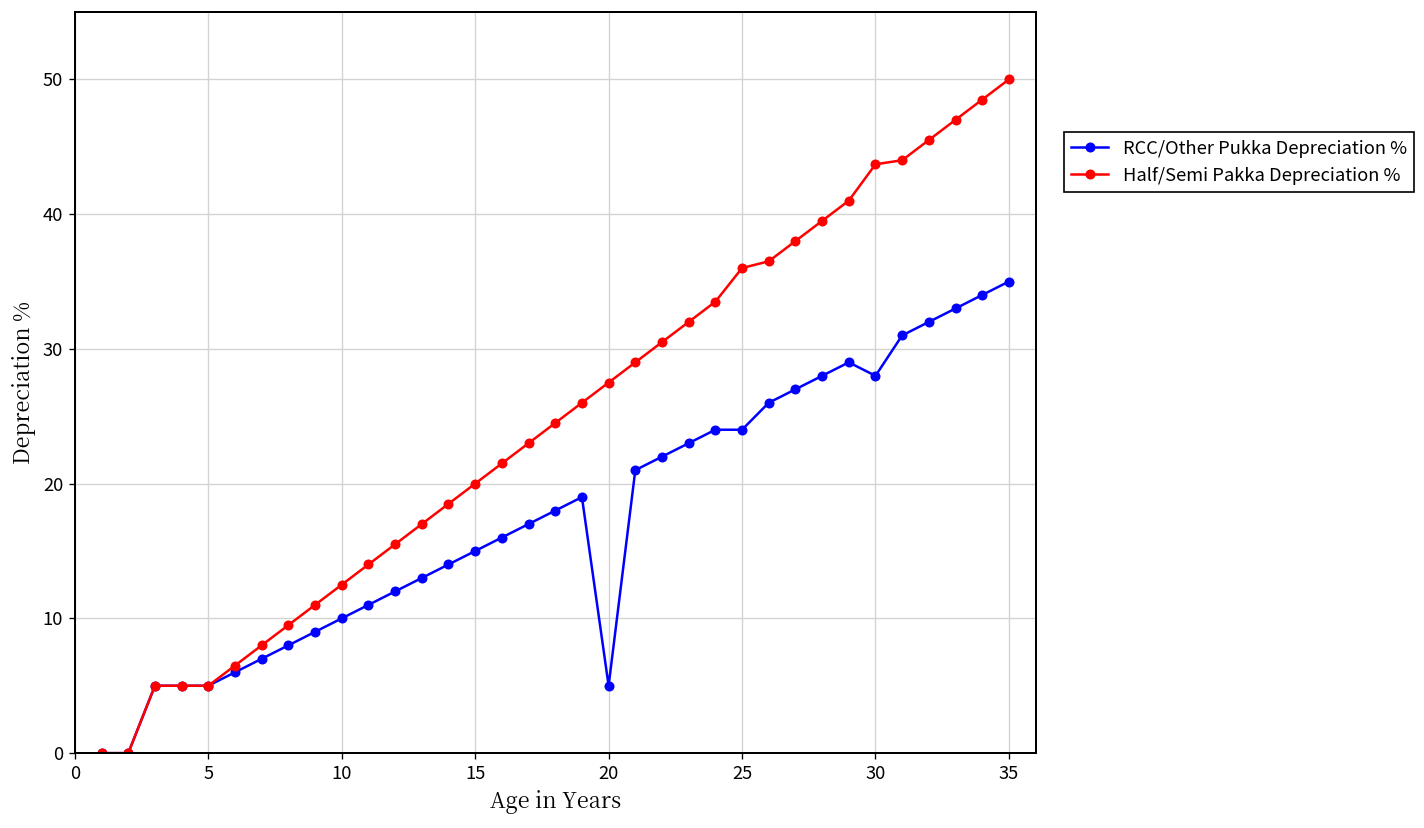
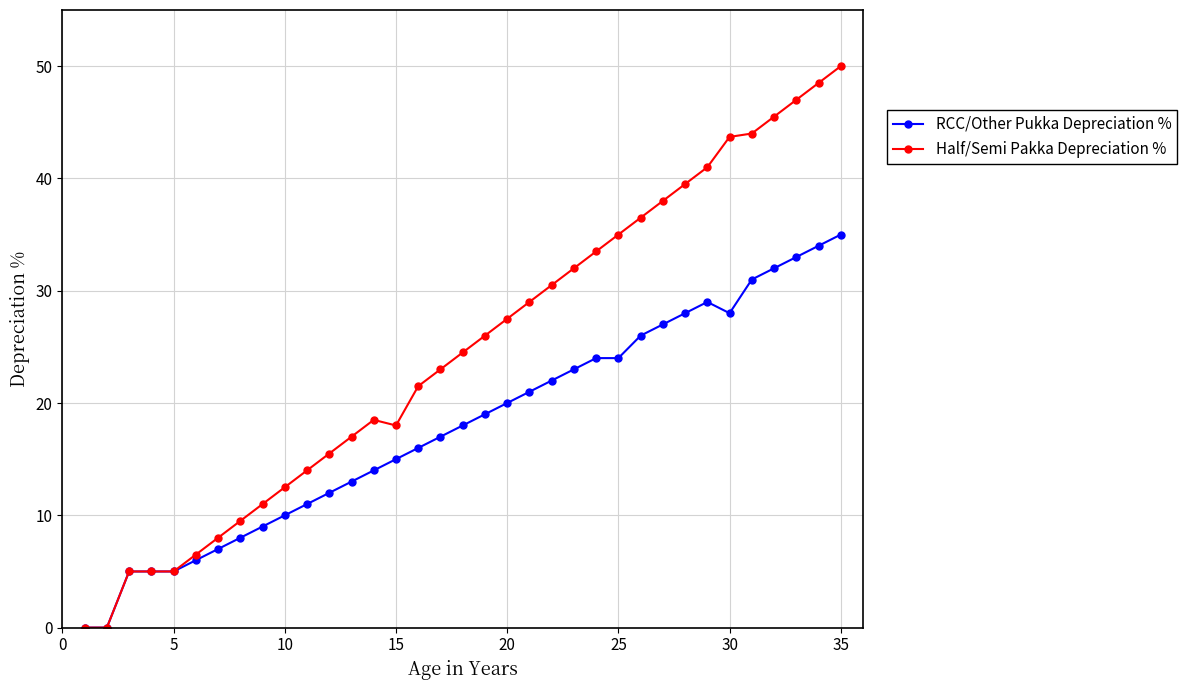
  {
    "RCC/Other Pukka Depreciation %": {
      "10": 10,
      "15": 15,
-     "20": 5,
+     "20": 20,
      "25": 24,
      "30": 28,
      "35": 35
    },
    "Half/Semi Pakka Depreciation %": {
      "10": 12.5,
-     "15": 20,
+     "15": 18,
      "20": 27.5,
-     "25": 36,
+     "25": 35,
      "30": 43.7,
      "35": 50
    }
  }
